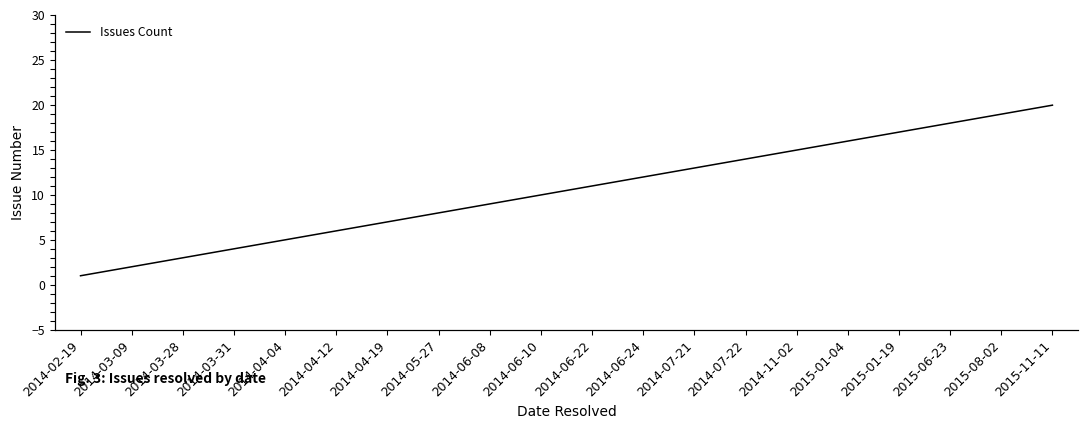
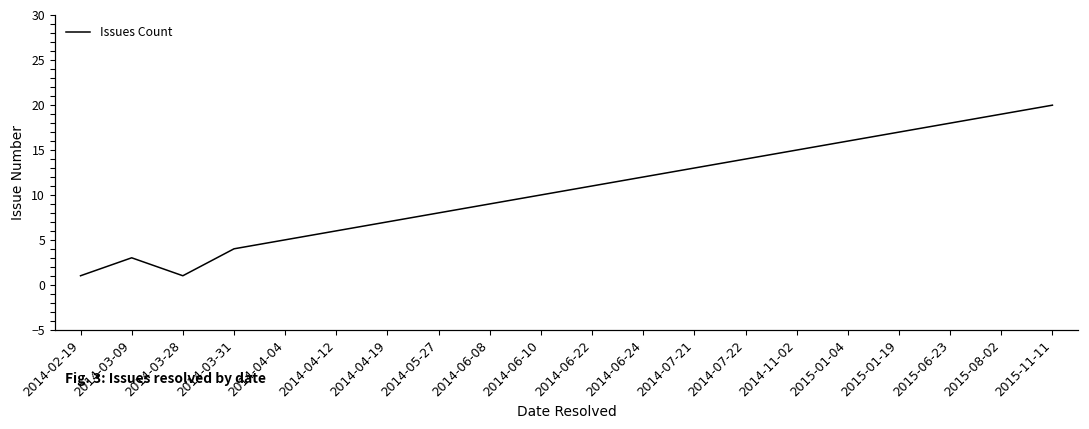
  {
    "2014-02-19": 1,
-   "2014-03-09": 2,
-   "2014-03-28": 3,
+   "2014-03-09": 3,
+   "2014-03-28": 1,
    "2014-03-31": 4,
    "2014-04-04": 5,
    "2014-04-12": 6,
    "2014-04-19": 7,
    "2014-05-27": 8,
    "2014-06-08": 9,
    "2014-06-10": 10,
    "2014-06-22": 11,
    "2014-06-24": 12,
    "2014-07-21": 13,
    "2014-07-22": 14,
    "2014-11-02": 15,
    "2015-01-04": 16,
    "2015-01-19": 17,
    "2015-06-23": 18,
    "2015-08-02": 19,
    "2015-11-11": 20
  }
